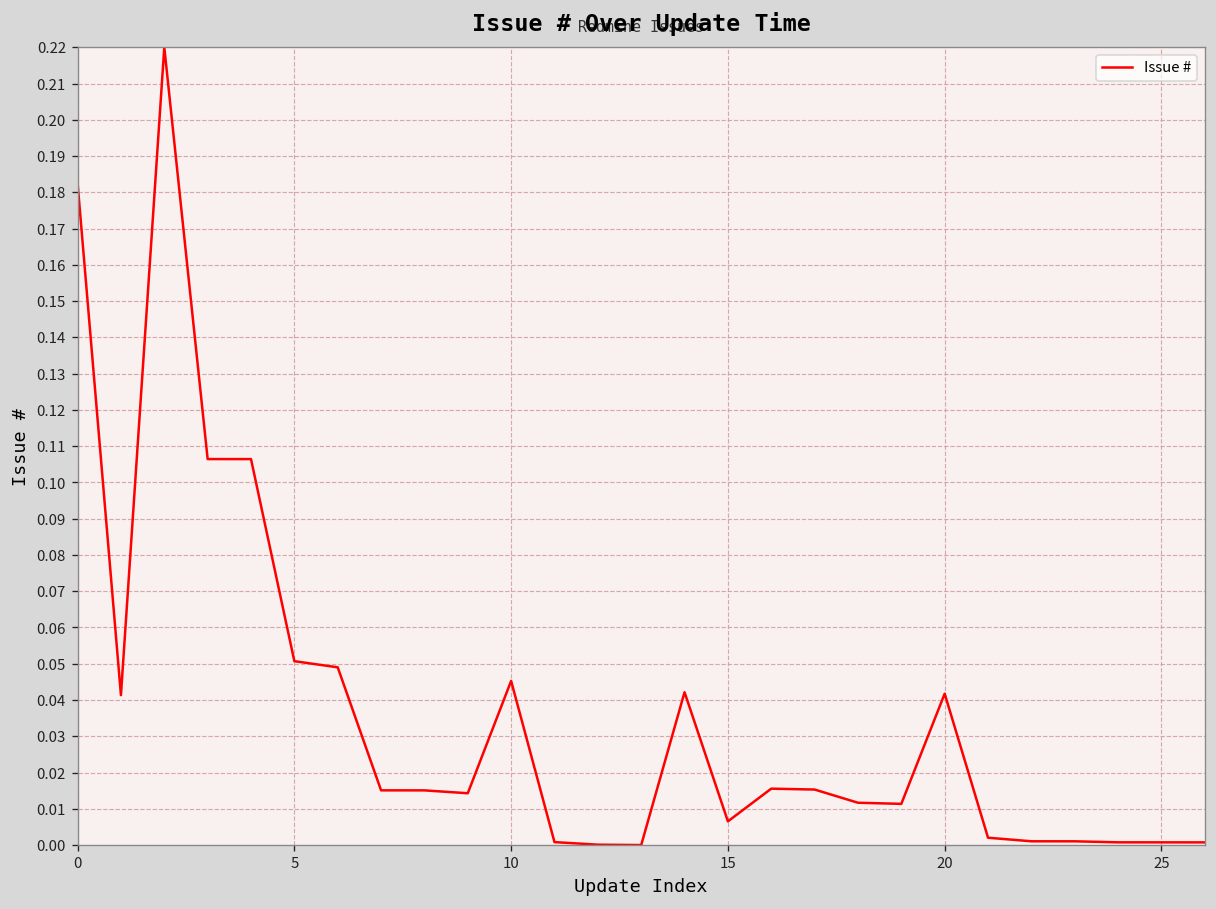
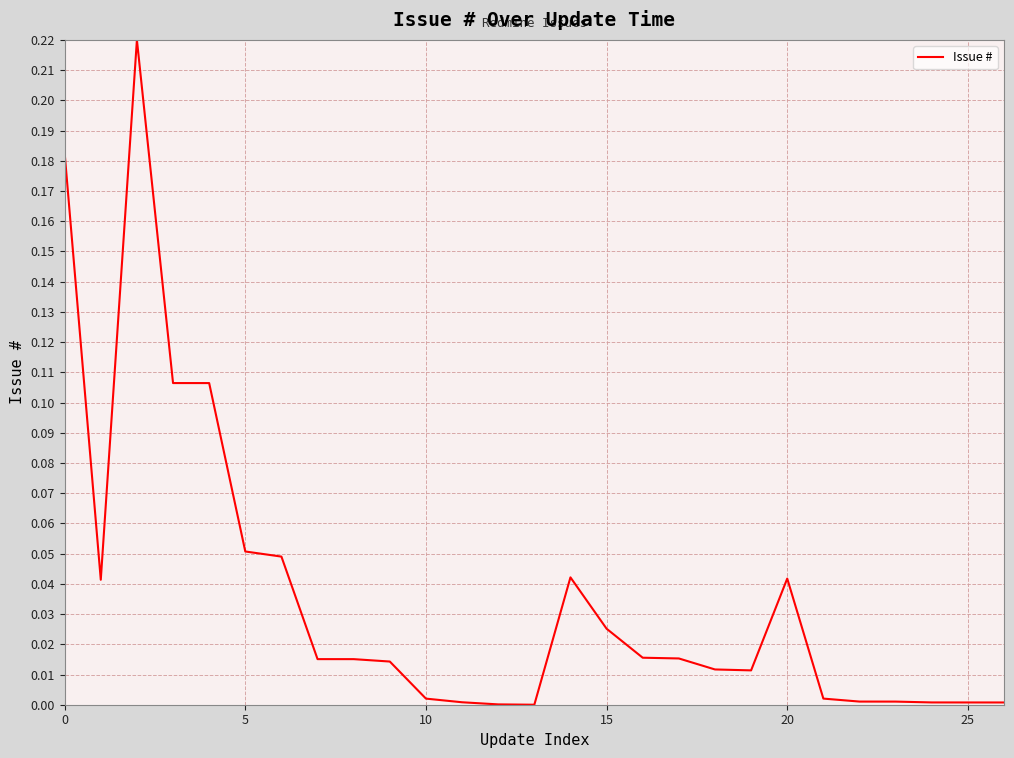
  {
    "0": 0.183,
    "5": 0.051,
-   "10": 0.045,
-   "15": 0.007,
+   "10": 0.002,
+   "15": 0.025,
    "20": 0.042,
    "25": 0.001
  }
